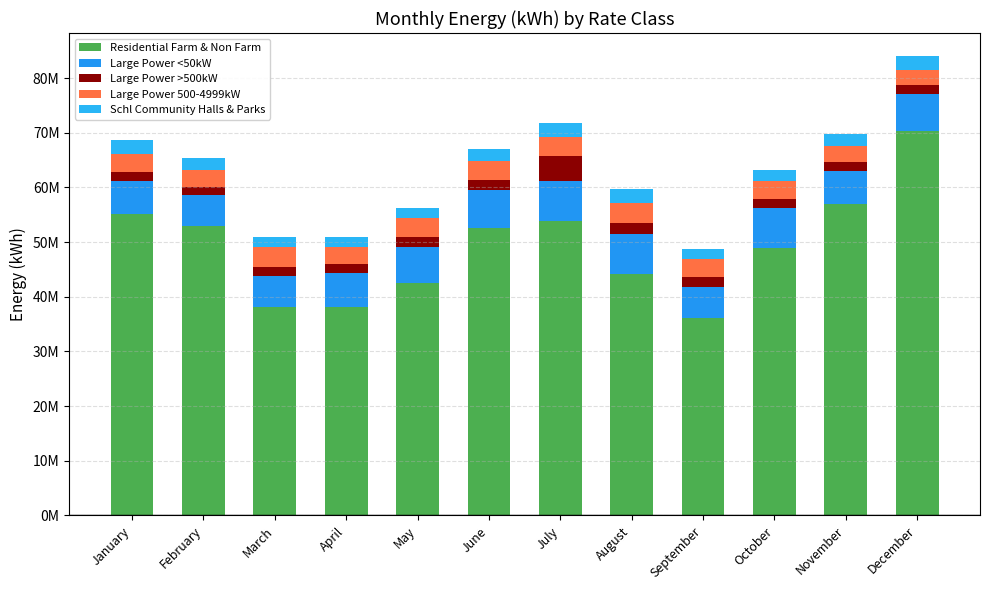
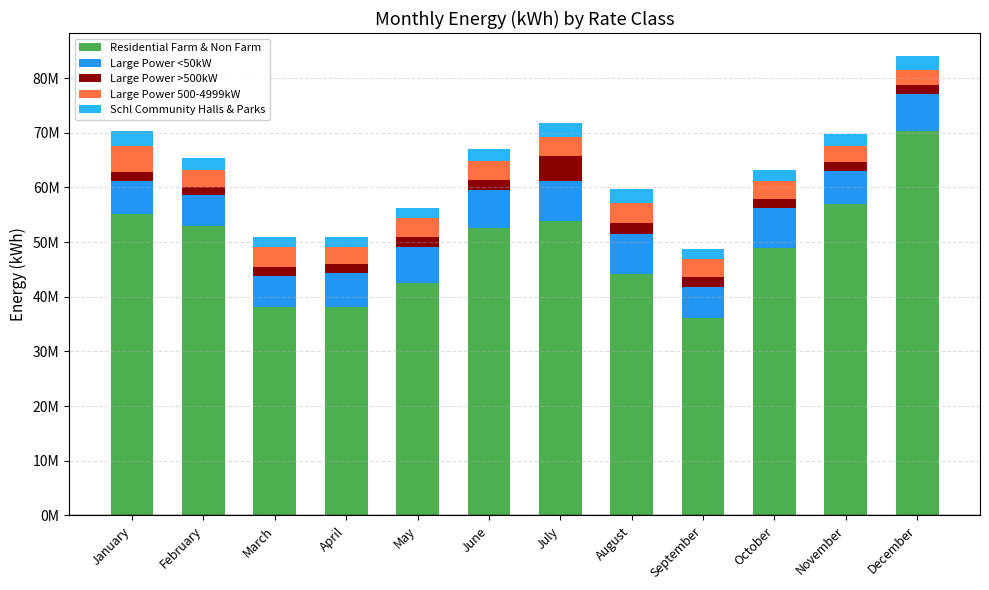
  {
    "Residential Farm & Non Farm": {
      "January": 55000000,
      "February": 53000000,
      "March": 38000000,
      "April": 38000000,
      "May": 42000000,
      "June": 53000000,
      "July": 54000000,
      "August": 44000000,
      "September": 36000000,
      "October": 49000000,
      "November": 57000000,
      "December": 70000000
    },
    "Large Power >500kW": {
      "January": 2000000,
      "February": 2000000,
      "March": 2000000,
      "April": 2000000,
      "May": 2000000,
      "June": 2000000,
      "July": 5000000,
      "August": 2000000,
      "September": 2000000,
      "October": 2000000,
      "November": 2000000,
      "December": 2000000
    },
    "Large Power 500-4999kW": {
-     "January": 3000000,
+     "January": 5000000,
      "February": 3000000,
      "March": 4000000,
      "April": 3000000,
      "May": 3000000,
      "June": 3000000,
      "July": 4000000,
      "August": 4000000,
      "September": 3000000,
      "October": 3000000,
      "November": 3000000,
      "December": 3000000
    }
  }
